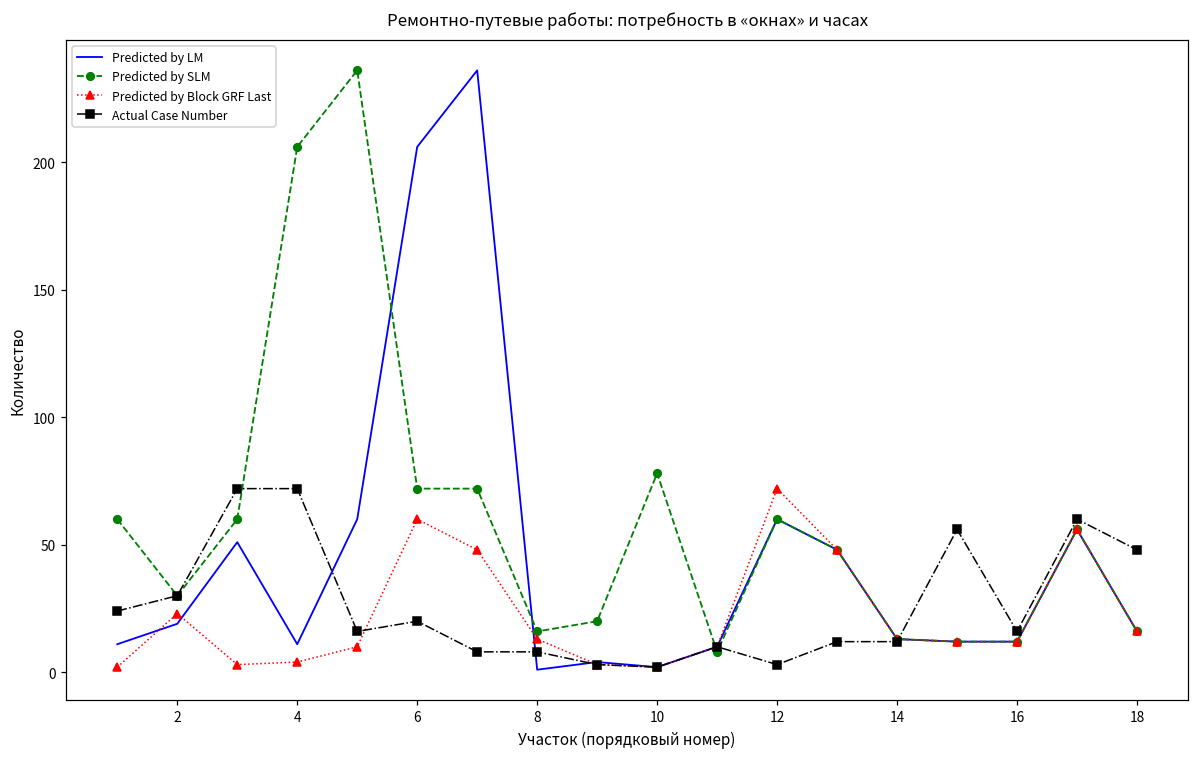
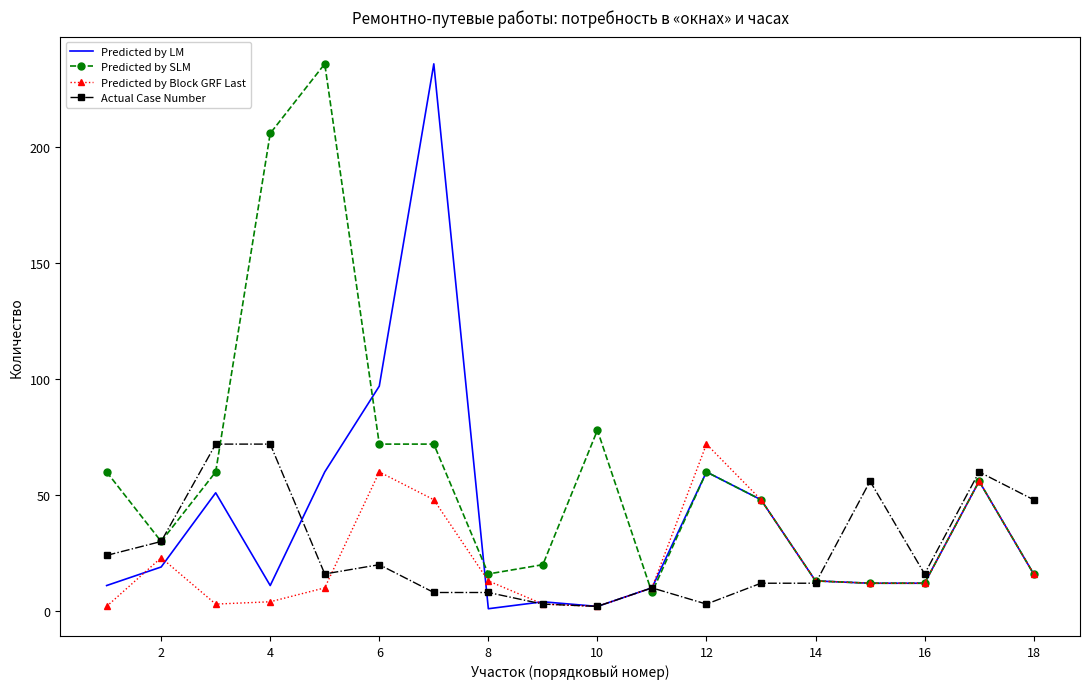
  {
    "Predicted by LM": {
      "2": 19,
      "4": 11,
-     "6": 206,
+     "6": 97,
      "8": 1
    },
    "Predicted by SLM": {
      "4": 206,
      "6": 72,
      "8": 16,
      "10": 78
    },
    "Predicted by Block GRF Last": {
      "2": 23,
      "4": 4,
      "6": 60,
      "8": 13,
      "12": 72
    },
    "Actual Case Number": {
      "4": 72,
      "6": 20,
      "8": 8,
      "12": 3,
      "16": 16,
      "18": 48
    }
  }
